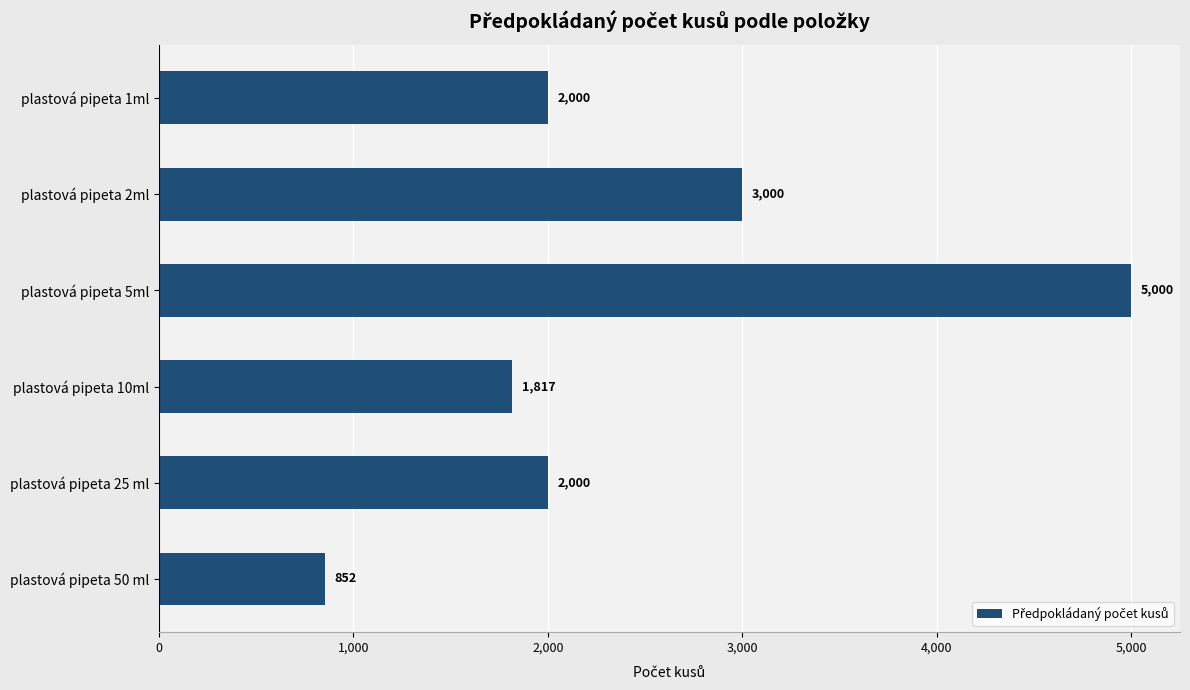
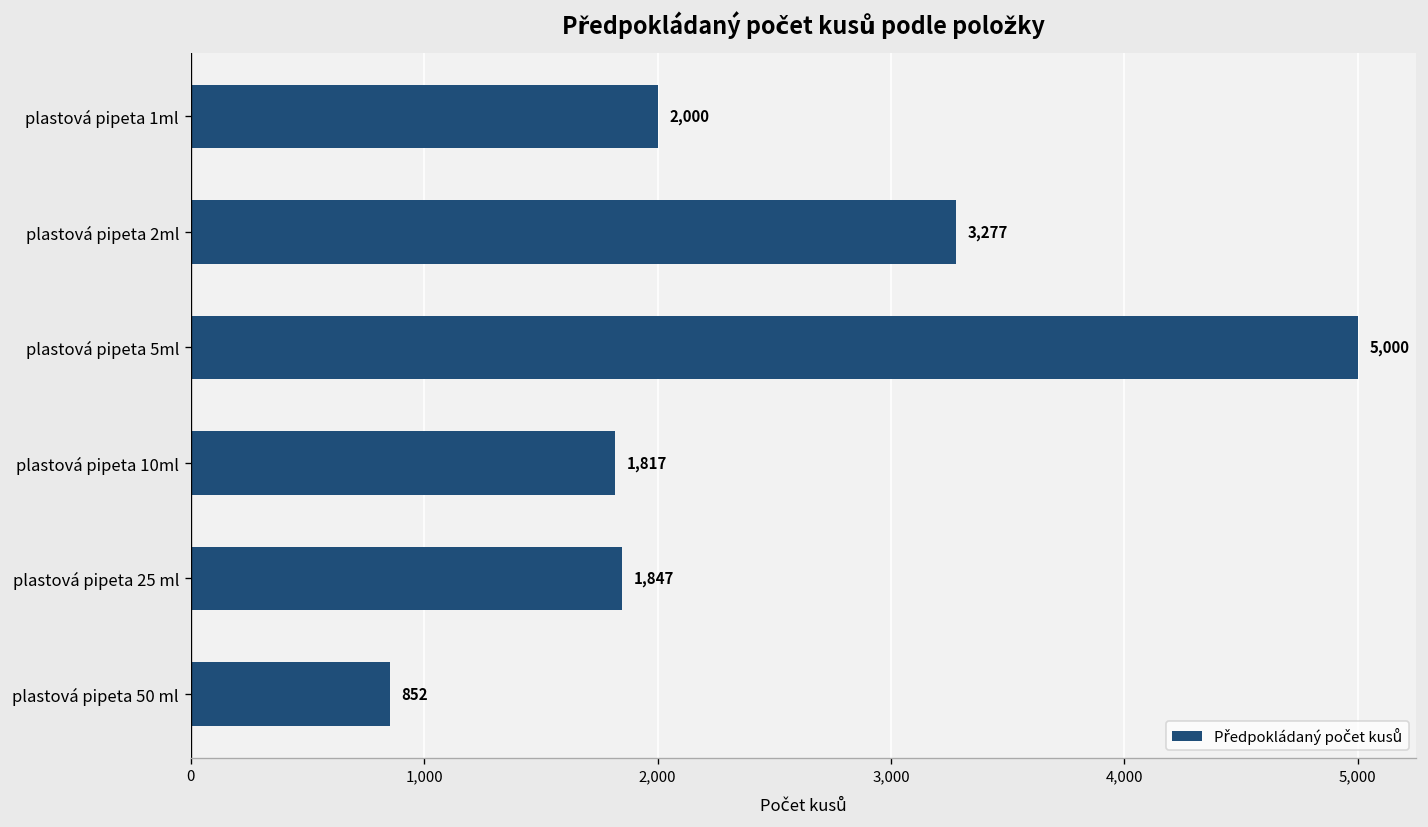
  {
    "plastová pipeta 1ml": "2,000",
-   "plastová pipeta 2ml": "3,000",
+   "plastová pipeta 2ml": "3,277",
    "plastová pipeta 5ml": "5,000",
    "plastová pipeta 10ml": "1,817",
-   "plastová pipeta 25 ml": "2,000",
+   "plastová pipeta 25 ml": "1,847",
    "plastová pipeta 50 ml": "852"
  }
